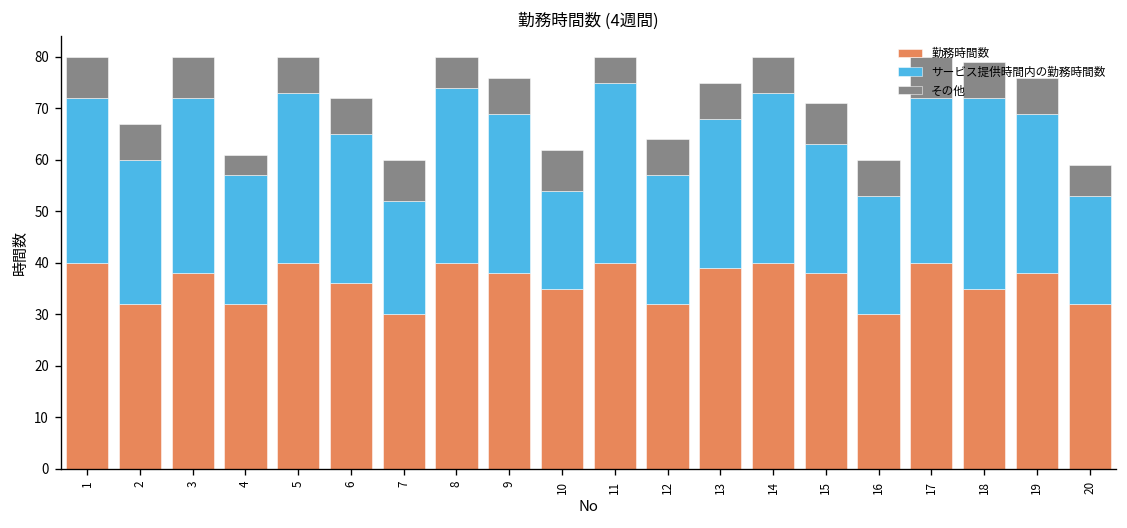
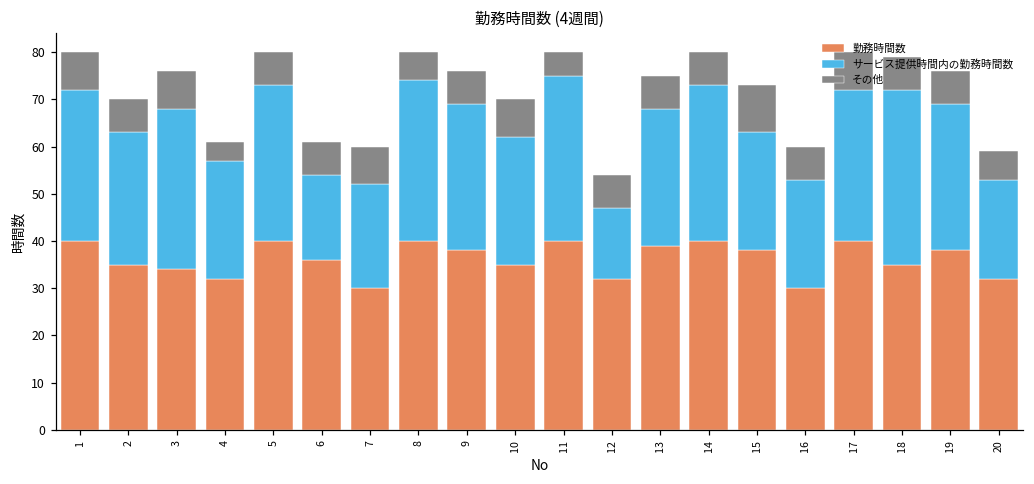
  {
    "勤務時間数": {
      "1": 40,
-     "2": 32,
-     "3": 38,
+     "2": 35,
+     "3": 34,
      "4": 32,
      "5": 40,
      "6": 36,
      "7": 30,
      "8": 40,
      "9": 38,
      "10": 35,
      "11": 40,
      "12": 32,
      "13": 39,
      "14": 40,
      "15": 38,
      "16": 30,
      "17": 40,
      "18": 35,
      "19": 38,
      "20": 32
    },
    "サービス提供時間内の勤務時間数": {
      "1": 32,
      "2": 28,
      "3": 34,
      "4": 25,
      "5": 33,
-     "6": 29,
+     "6": 18,
      "7": 22,
      "8": 34,
      "9": 31,
-     "10": 19,
+     "10": 27,
      "11": 35,
-     "12": 25,
+     "12": 15,
      "13": 29,
      "14": 33,
      "15": 25,
      "16": 23,
      "17": 32,
      "18": 37,
      "19": 31,
      "20": 21
    },
    "その他": {
      "1": 8,
      "2": 7,
      "3": 8,
      "4": 4,
      "5": 7,
      "6": 7,
      "7": 8,
      "8": 6,
      "9": 7,
      "10": 8,
      "11": 5,
      "12": 7,
      "13": 7,
      "14": 7,
-     "15": 8,
+     "15": 10,
      "16": 7,
      "17": 8,
      "18": 7,
      "19": 7,
      "20": 6
    }
  }
